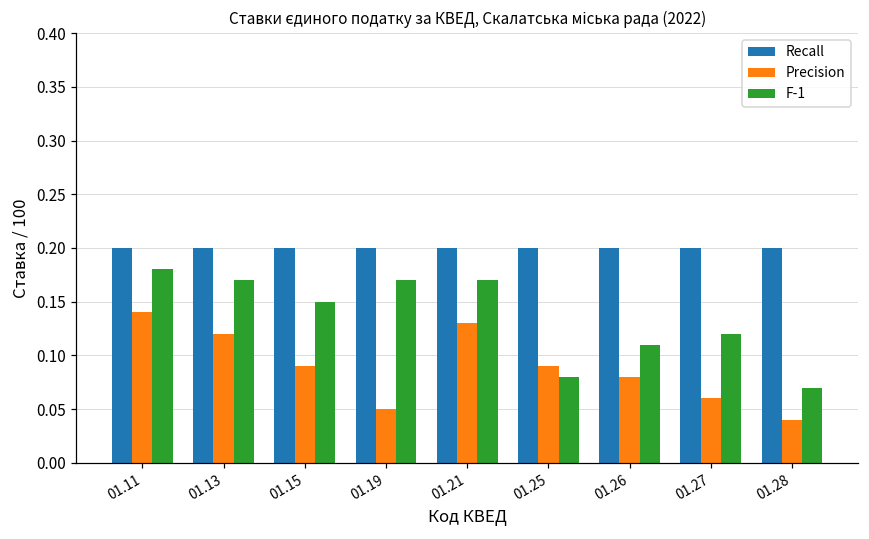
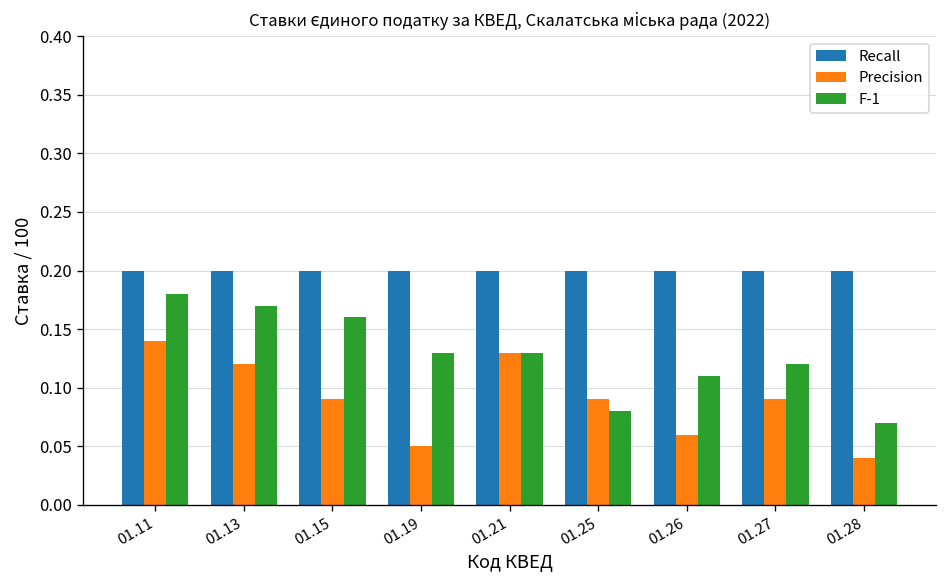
  {
    "Recall": {
      "01.11": 0.20,
      "01.13": 0.20,
      "01.15": 0.20,
      "01.19": 0.20,
      "01.21": 0.20,
      "01.25": 0.20,
      "01.26": 0.20,
      "01.27": 0.20,
      "01.28": 0.20
    },
    "Precision": {
      "01.11": 0.14,
      "01.13": 0.12,
      "01.15": 0.09,
      "01.19": 0.05,
      "01.21": 0.13,
      "01.25": 0.09,
-     "01.26": 0.08,
-     "01.27": 0.06,
+     "01.26": 0.06,
+     "01.27": 0.09,
      "01.28": 0.04
    },
    "F-1": {
      "01.11": 0.18,
      "01.13": 0.17,
-     "01.15": 0.15,
-     "01.19": 0.17,
-     "01.21": 0.17,
+     "01.15": 0.16,
+     "01.19": 0.13,
+     "01.21": 0.13,
      "01.25": 0.08,
      "01.26": 0.11,
      "01.27": 0.12,
      "01.28": 0.07
    }
  }
